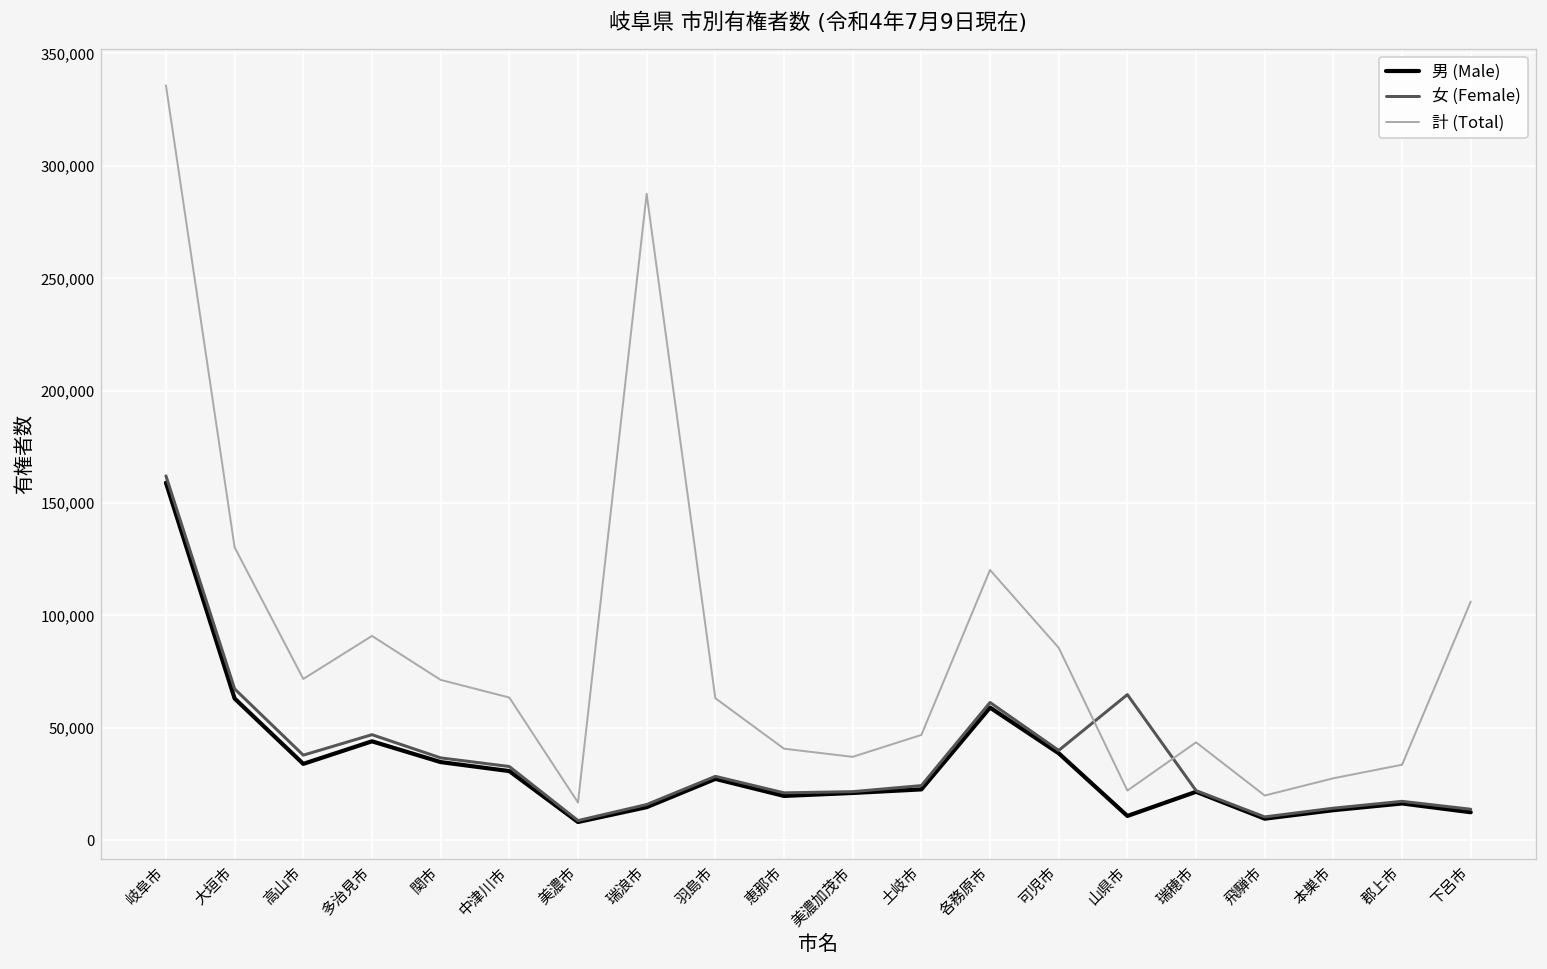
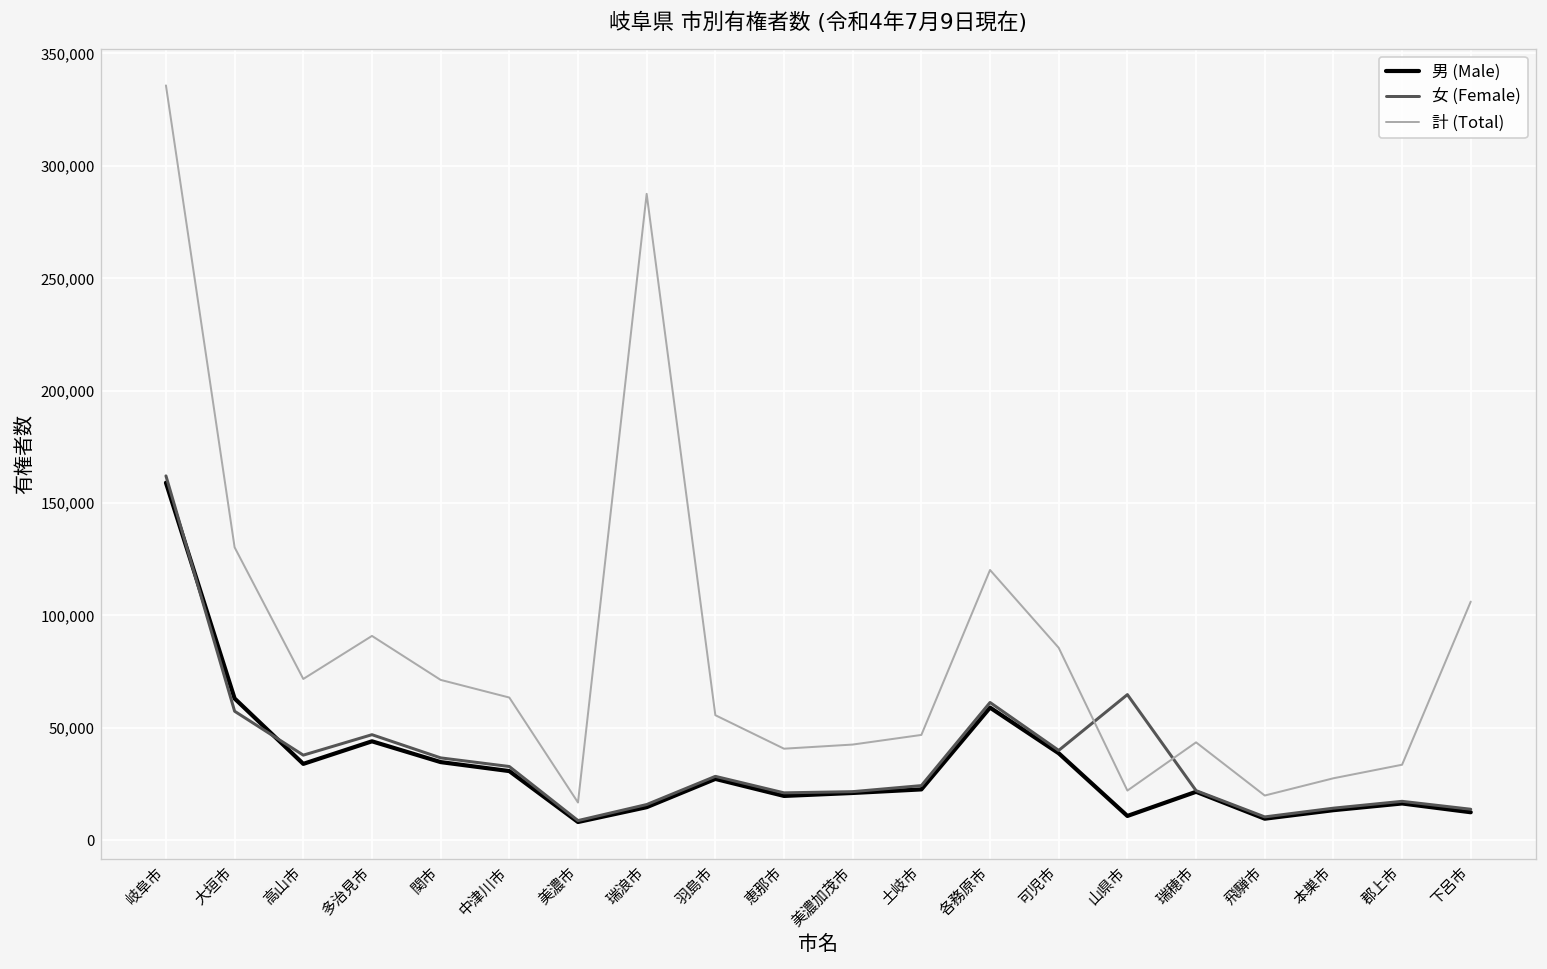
  {
    "男 (Male)": {
      "岐阜市": "159,000",
      "大垣市": "63,000",
      "高山市": "34,000",
      "多治見市": "44,000",
      "関市": "35,000",
      "中津川市": "31,000",
      "土岐市": "23,000",
      "各務原市": "59,000",
      "山県市": "11,000",
      "下呂市": "12,000"
    },
    "女 (Female)": {
      "岐阜市": "162,000",
-     "大垣市": "67,000",
+     "大垣市": "57,000",
      "高山市": "38,000",
      "多治見市": "47,000",
      "関市": "37,000",
      "中津川市": "33,000",
      "土岐市": "24,000",
      "各務原市": "61,000",
      "山県市": "65,000",
      "下呂市": "14,000"
    },
    "計 (Total)": {
      "岐阜市": "336,000",
      "大垣市": "130,000",
      "高山市": "72,000",
      "多治見市": "91,000",
      "関市": "71,000",
      "中津川市": "63,000",
      "美濃市": "17,000",
      "瑞浪市": "288,000",
-     "羽島市": "63,000",
+     "羽島市": "56,000",
      "恵那市": "41,000",
-     "美濃加茂市": "37,000",
+     "美濃加茂市": "42,000",
      "土岐市": "47,000",
      "各務原市": "120,000",
      "可児市": "86,000",
      "山県市": "22,000",
      "瑞穂市": "43,000",
      "飛騨市": "20,000",
      "本巣市": "27,000",
      "郡上市": "34,000",
      "下呂市": "106,000"
    }
  }
